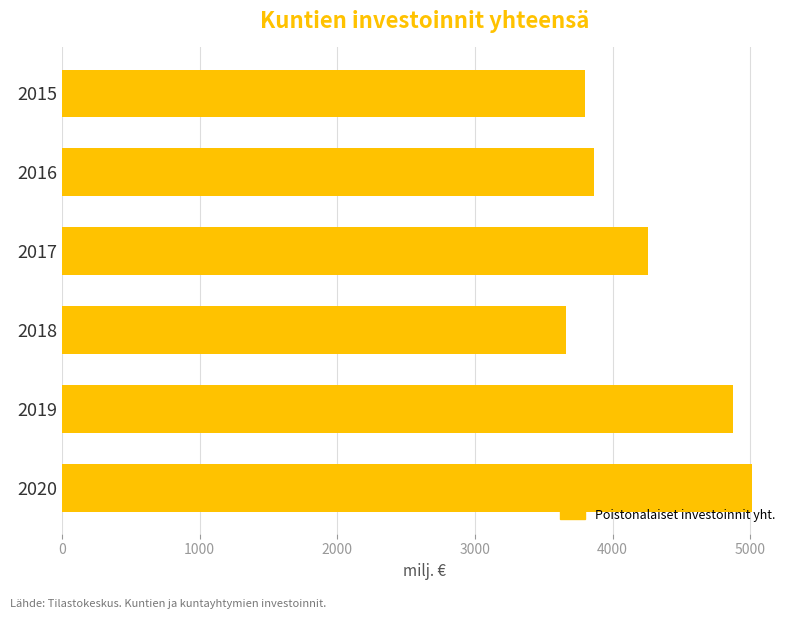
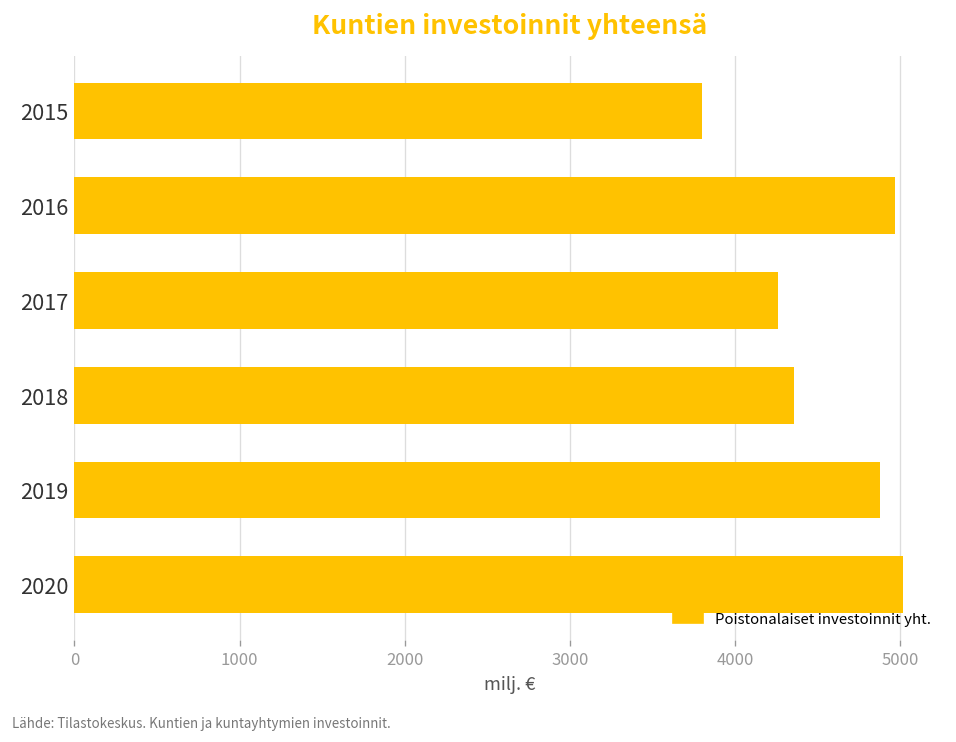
  {
    "2015": 3800,
-   "2016": 3870,
+   "2016": 4970,
    "2017": 4260,
-   "2018": 3660,
+   "2018": 4350,
    "2019": 4880,
    "2020": 5020
  }
